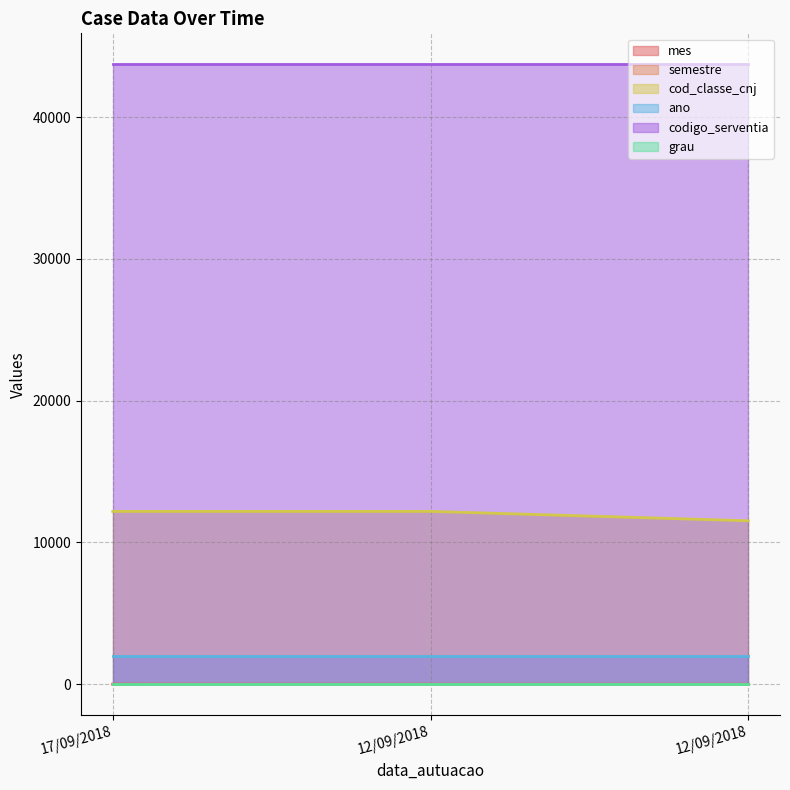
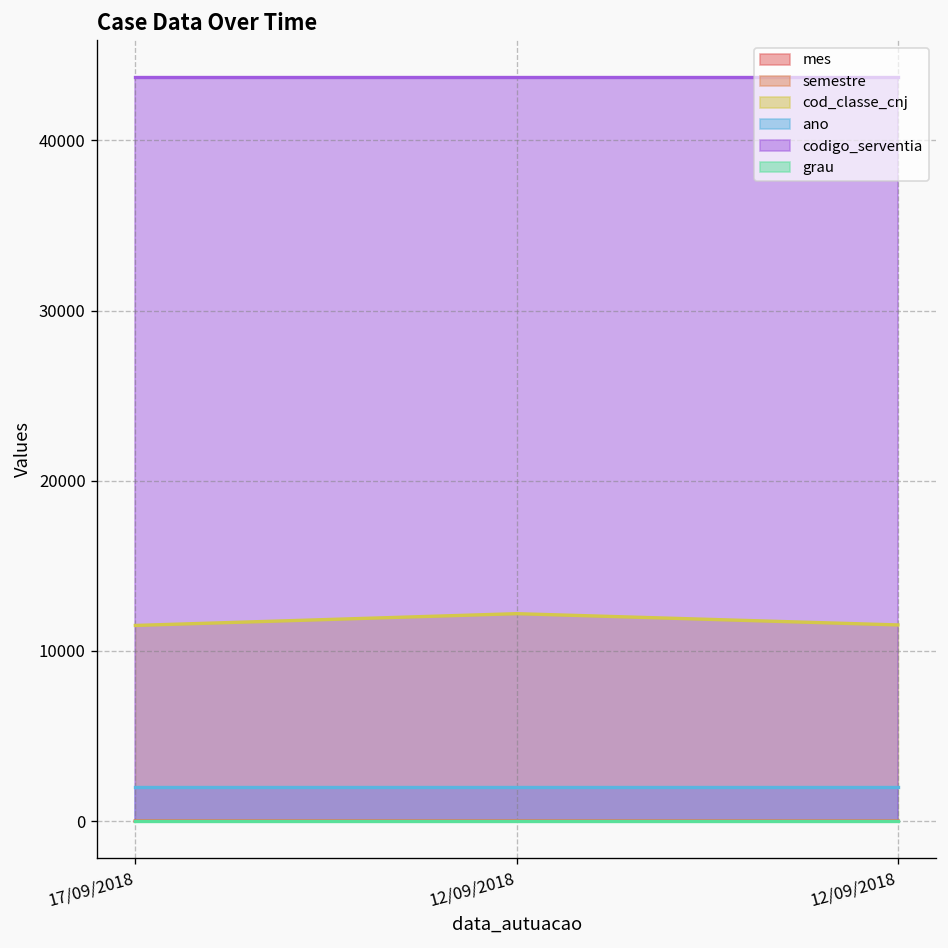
  {
    "grau": {
      "17/09/2018": 0
    },
    "cod_classe_cnj": {
-     "17/09/2018": 12200
+     "17/09/2018": 11500
    },
    "ano": {
      "17/09/2018": 2000
    },
    "codigo_serventia": {
      "17/09/2018": 43700
    }
  }
